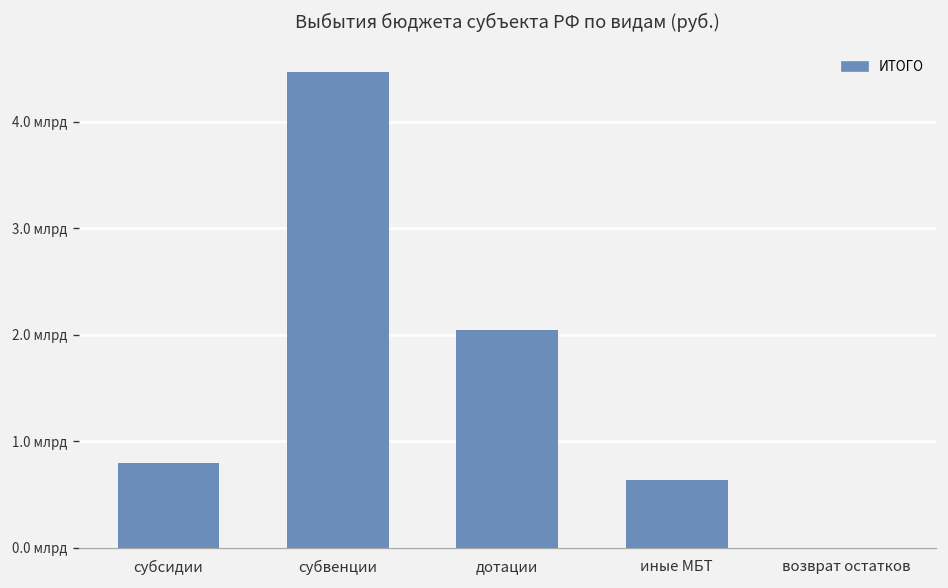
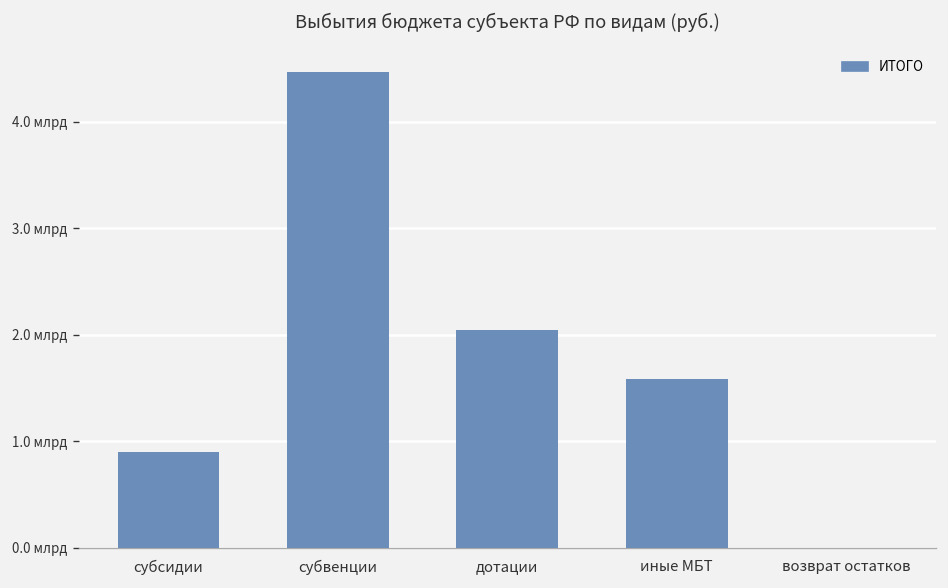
  {
-   "субсидии": "0.8 млрд",
+   "субсидии": "0.9 млрд",
    "субвенции": "4.5 млрд",
    "дотации": "2.0 млрд",
-   "иные МБТ": "0.6 млрд"
+   "иные МБТ": "1.6 млрд"
  }
